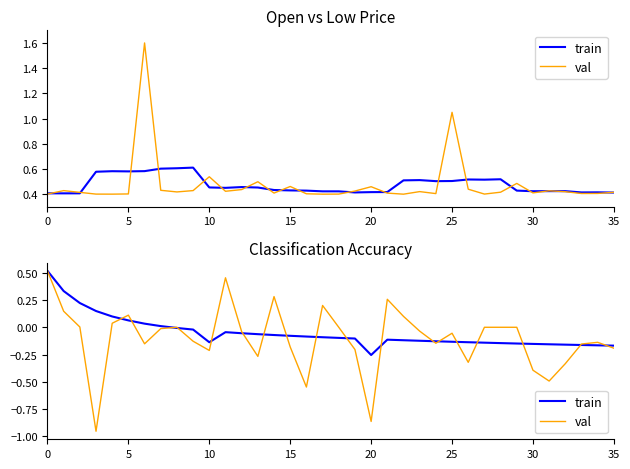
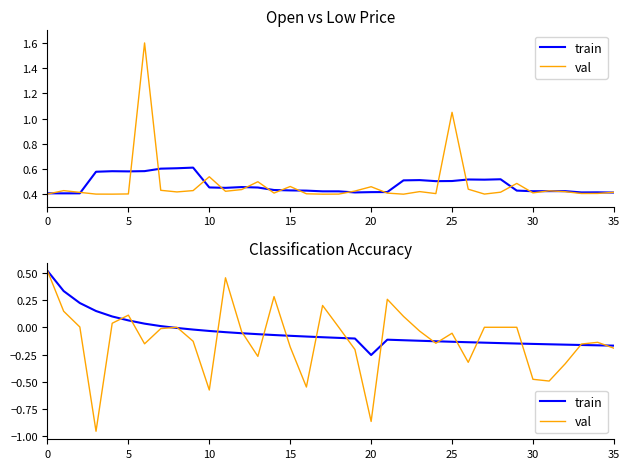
  {
    "Open vs Low Price": {
      "train": {
        "5": 0.58,
        "10": 0.45,
        "15": 0.43,
        "20": 0.42,
        "25": 0.50
      },
      "val": {
        "5": 0.40,
        "10": 0.54,
        "15": 0.46,
        "20": 0.46,
        "25": 1.05
      }
    },
    "Classification Accuracy": {
      "train": {
        "5": 0.06,
-       "10": -0.14,
+       "10": -0.03,
        "15": -0.08,
        "20": -0.25,
        "25": -0.13,
        "30": -0.15,
        "35": -0.17
      },
      "val": {
        "5": 0.11,
-       "10": -0.21,
+       "10": -0.58,
        "15": -0.18,
        "20": -0.86,
        "25": -0.05,
-       "30": -0.39,
+       "30": -0.48,
        "35": -0.19
      }
    }
  }
